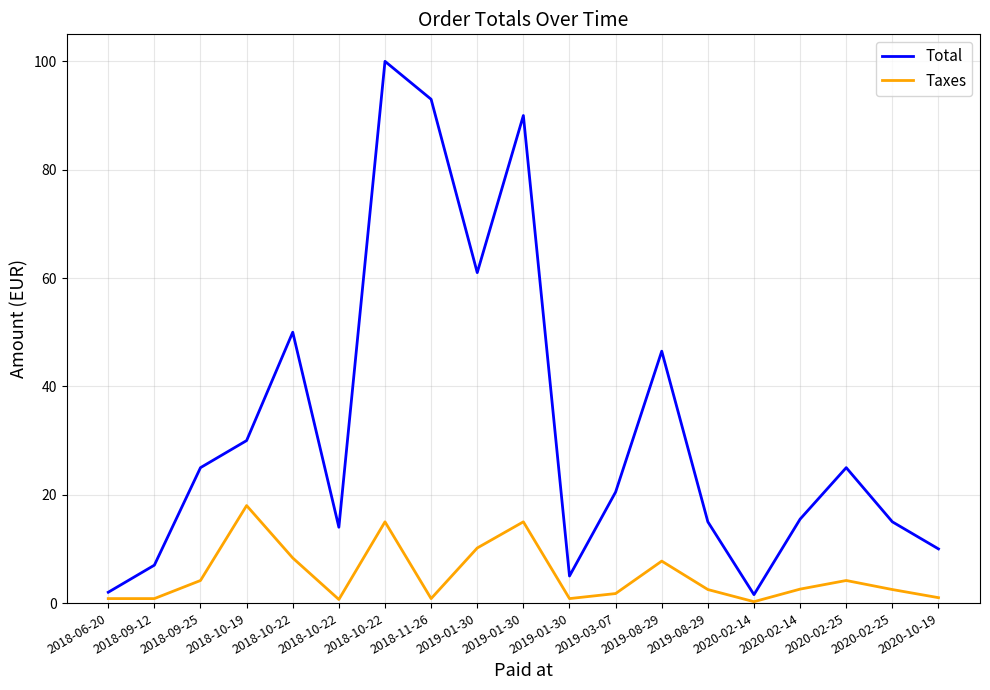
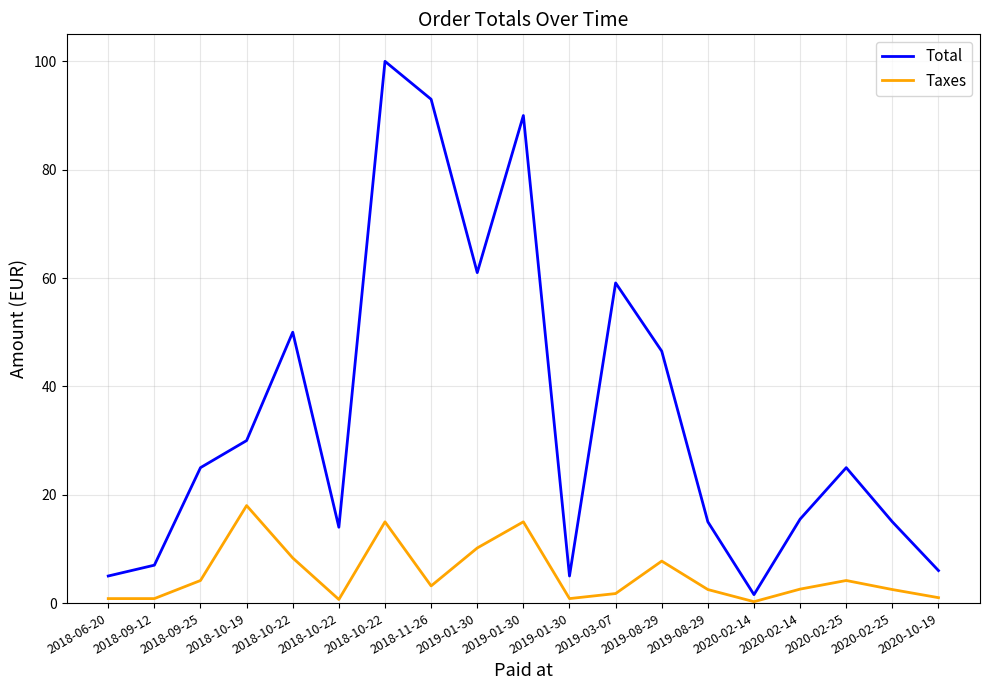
  {
    "Total": {
-     "2018-06-20": 2,
+     "2018-06-20": 5,
      "2018-09-12": 7,
      "2018-09-25": 25,
      "2018-10-19": 30,
      "2018-11-26": 93,
-     "2019-03-07": 21,
-     "2020-10-19": 10
+     "2019-03-07": 59,
+     "2020-10-19": 6
    },
    "Taxes": {
      "2018-06-20": 1,
      "2018-09-12": 1,
      "2018-09-25": 4,
      "2018-10-19": 18,
-     "2018-11-26": 1,
+     "2018-11-26": 3,
      "2019-03-07": 2,
      "2020-10-19": 1
    }
  }
